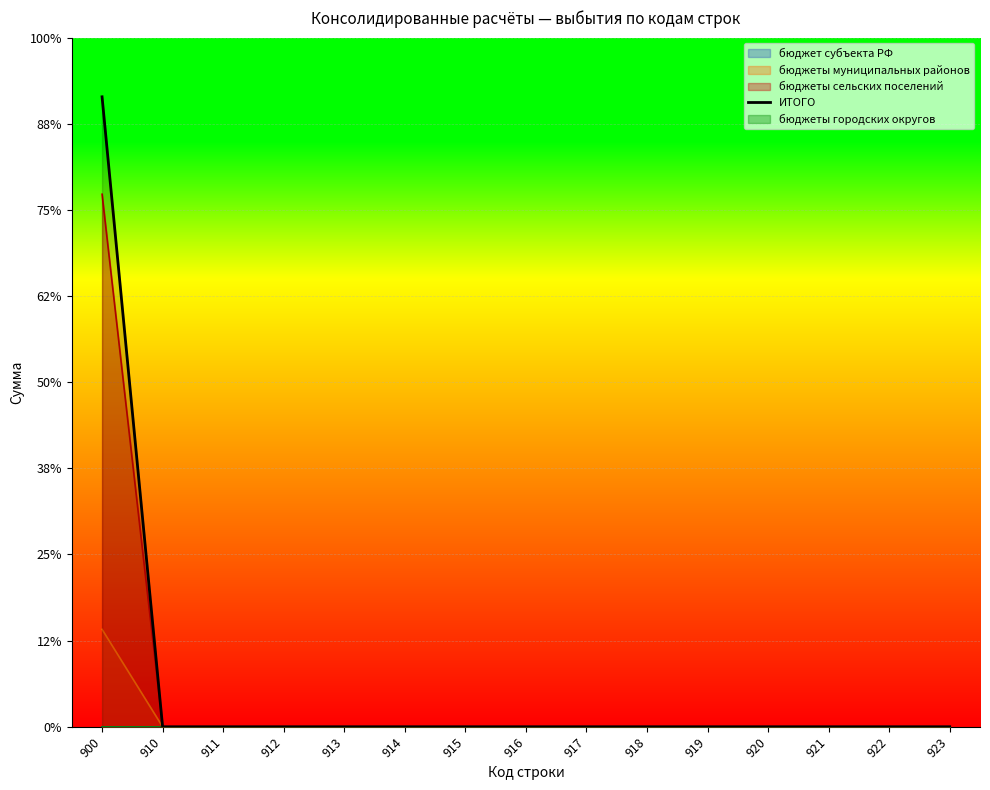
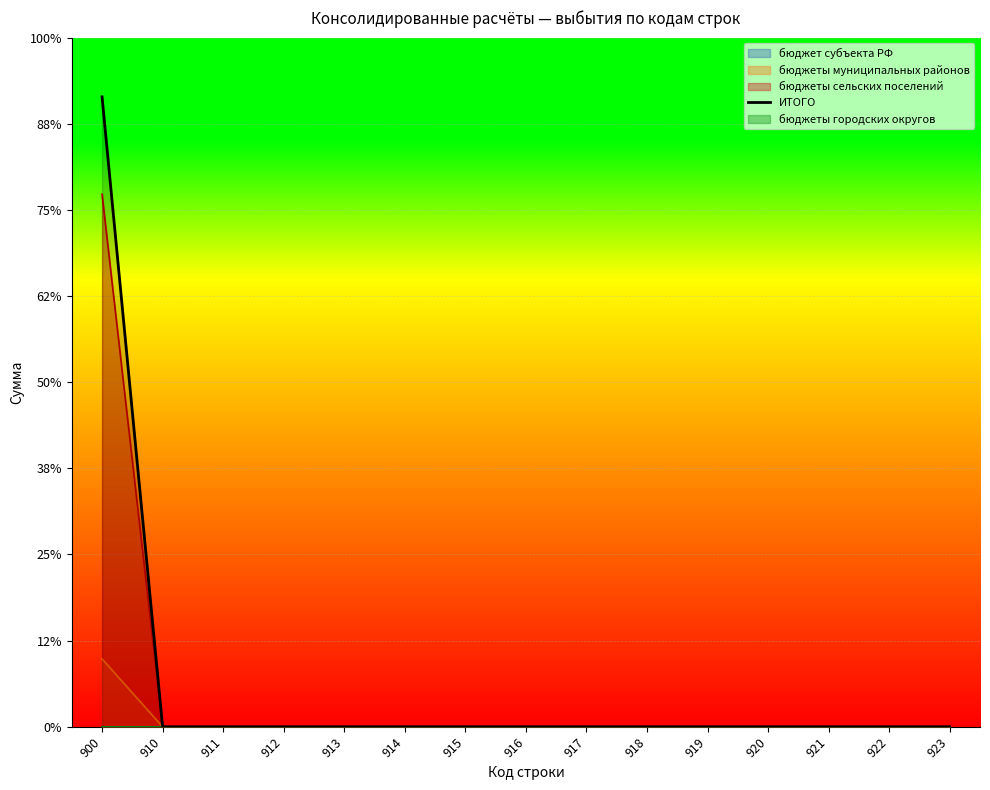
  {
    "бюджеты муниципальных районов": {
-     "900": "14%"
+     "900": "10%"
    },
    "бюджеты сельских поселений": {
      "900": "77%"
    },
    "ИТОГО": {
      "900": "91%"
    },
    "бюджеты городских округов": {
      "900": "0%"
    }
  }
